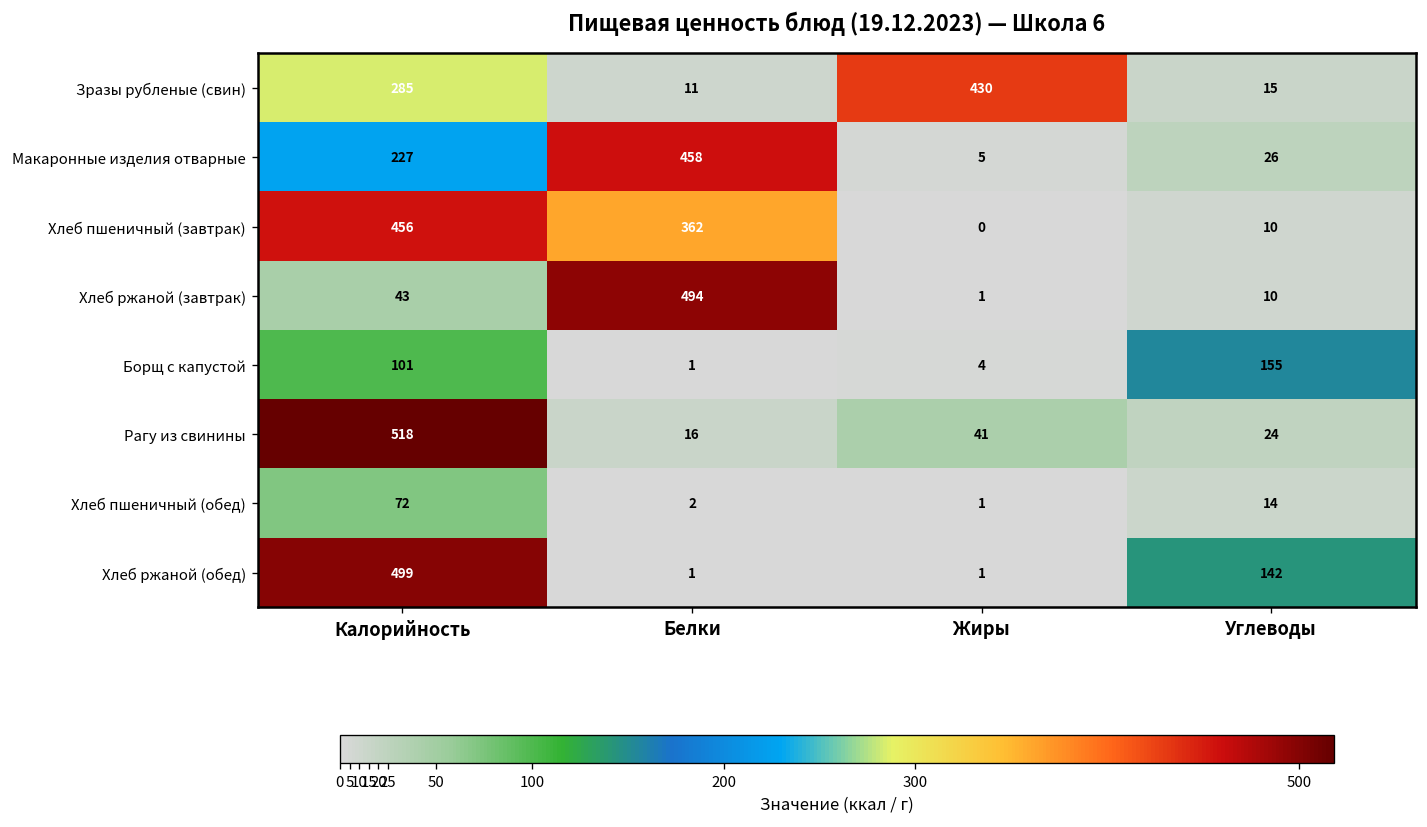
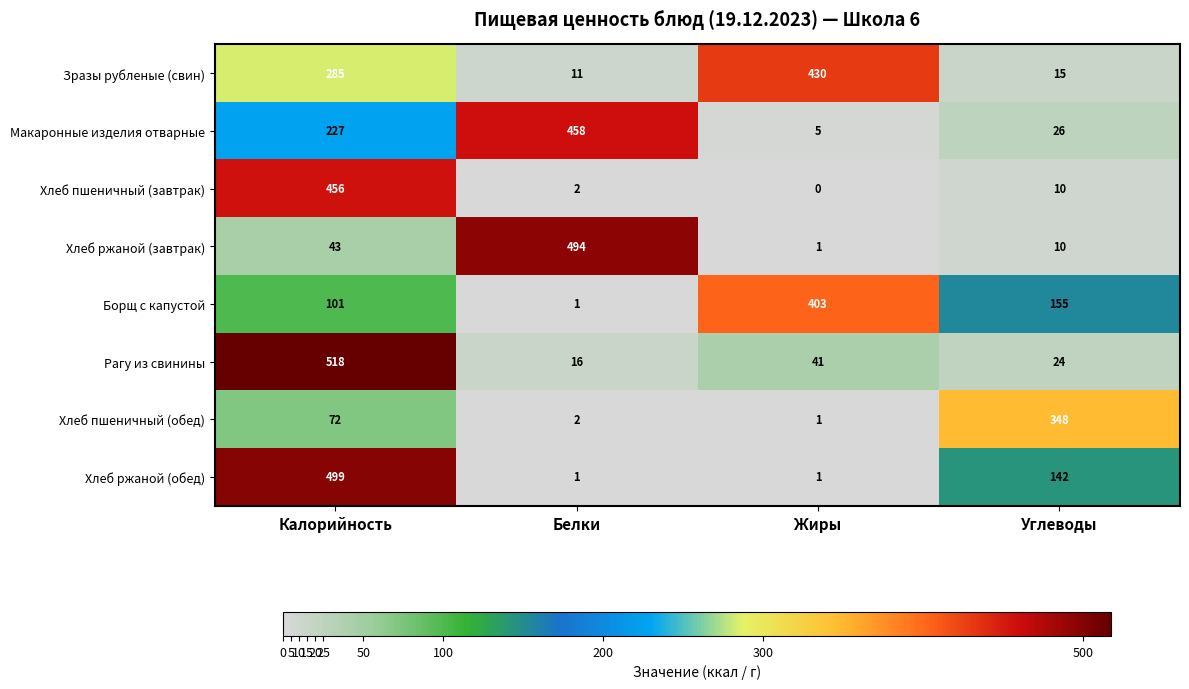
  {
    "Зразы рубленые (свин)": {
      "Калорийность": 285,
      "Белки": 11,
      "Жиры": 430,
      "Углеводы": 15
    },
    "Макаронные изделия отварные": {
      "Калорийность": 227,
      "Белки": 458,
      "Жиры": 5,
      "Углеводы": 26
    },
    "Хлеб пшеничный (завтрак)": {
      "Калорийность": 456,
-     "Белки": 362,
+     "Белки": 2,
      "Жиры": 0,
      "Углеводы": 10
    },
    "Хлеб ржаной (завтрак)": {
      "Калорийность": 43,
      "Белки": 494,
      "Жиры": 1,
      "Углеводы": 10
    },
    "Борщ с капустой": {
      "Калорийность": 101,
      "Белки": 1,
-     "Жиры": 4,
+     "Жиры": 403,
      "Углеводы": 155
    },
    "Рагу из свинины": {
      "Калорийность": 518,
      "Белки": 16,
      "Жиры": 41,
      "Углеводы": 24
    },
    "Хлеб пшеничный (обед)": {
      "Калорийность": 72,
      "Белки": 2,
      "Жиры": 1,
-     "Углеводы": 14
+     "Углеводы": 348
    },
    "Хлеб ржаной (обед)": {
      "Калорийность": 499,
      "Белки": 1,
      "Жиры": 1,
      "Углеводы": 142
    }
  }
